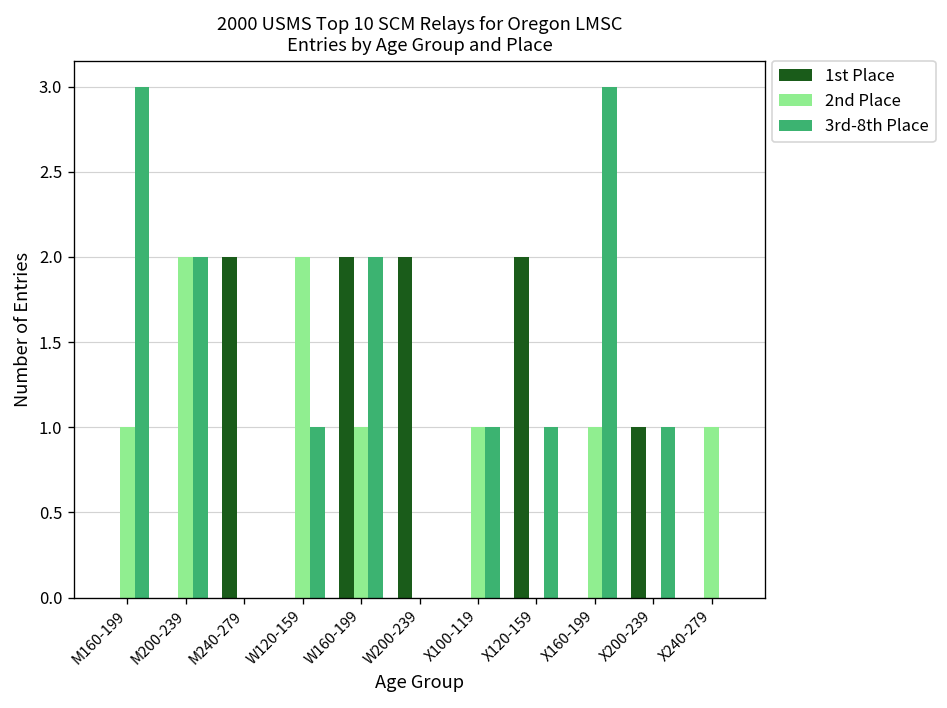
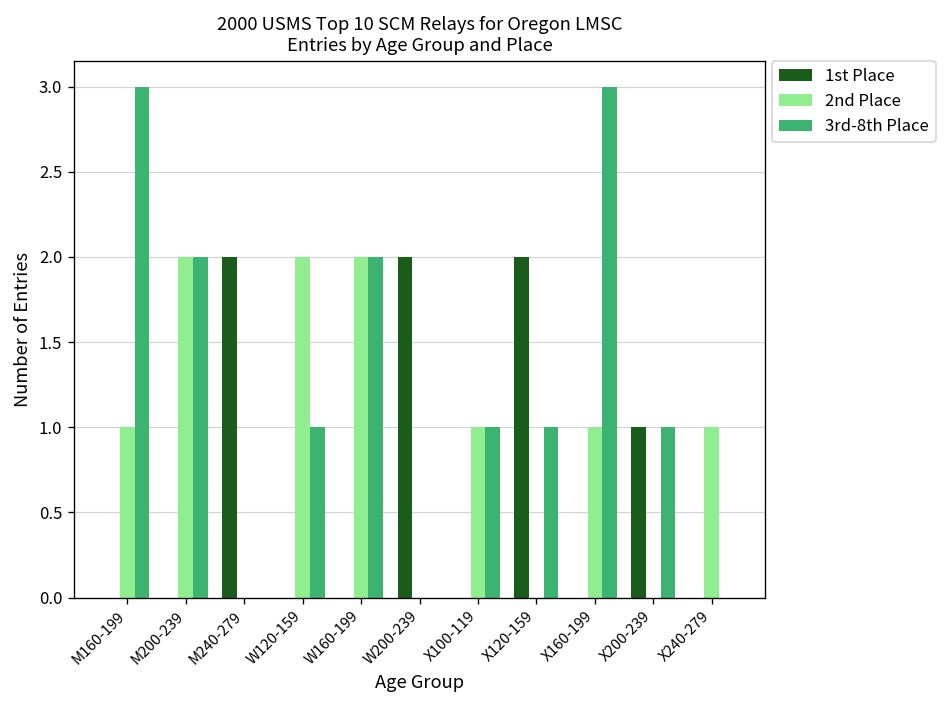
  {
    "1st Place": {
      "M160-199": 0,
      "M200-239": 0,
      "M240-279": 2,
      "W120-159": 0,
-     "W160-199": 2,
+     "W160-199": 0,
      "W200-239": 2,
      "X100-119": 0,
      "X120-159": 2,
      "X160-199": 0,
      "X200-239": 1,
      "X240-279": 0
    },
    "2nd Place": {
      "M160-199": 1,
      "M200-239": 2,
      "M240-279": 0,
      "W120-159": 2,
-     "W160-199": 1,
+     "W160-199": 2,
      "W200-239": 0,
      "X100-119": 1,
      "X120-159": 0,
      "X160-199": 1,
      "X200-239": 0,
      "X240-279": 1
    },
    "3rd-8th Place": {
      "M160-199": 3,
      "M200-239": 2,
      "M240-279": 0,
      "W120-159": 1,
      "W160-199": 2,
      "W200-239": 0,
      "X100-119": 1,
      "X120-159": 1,
      "X160-199": 3,
      "X200-239": 1,
      "X240-279": 0
    }
  }
